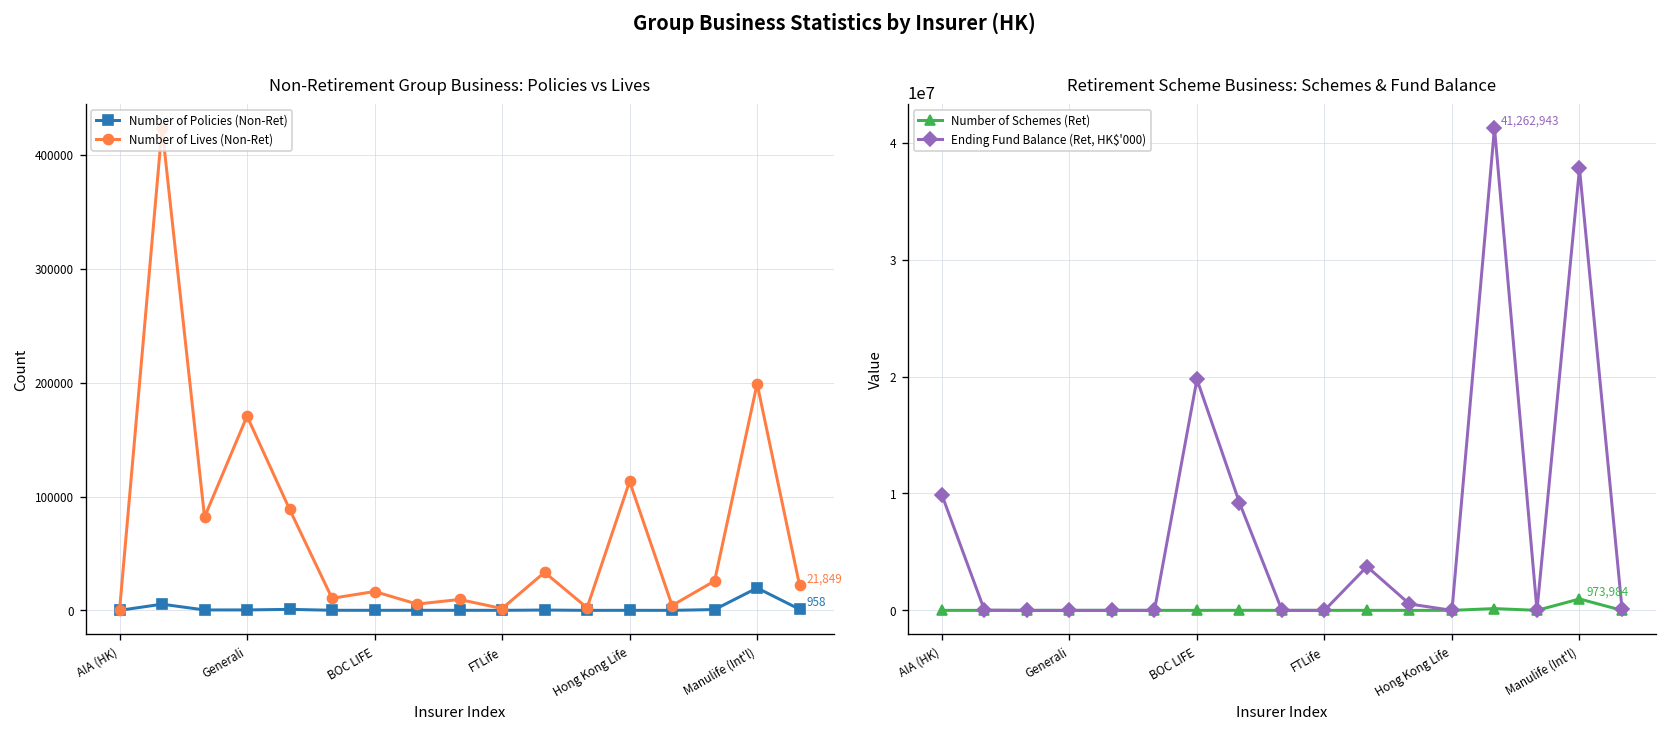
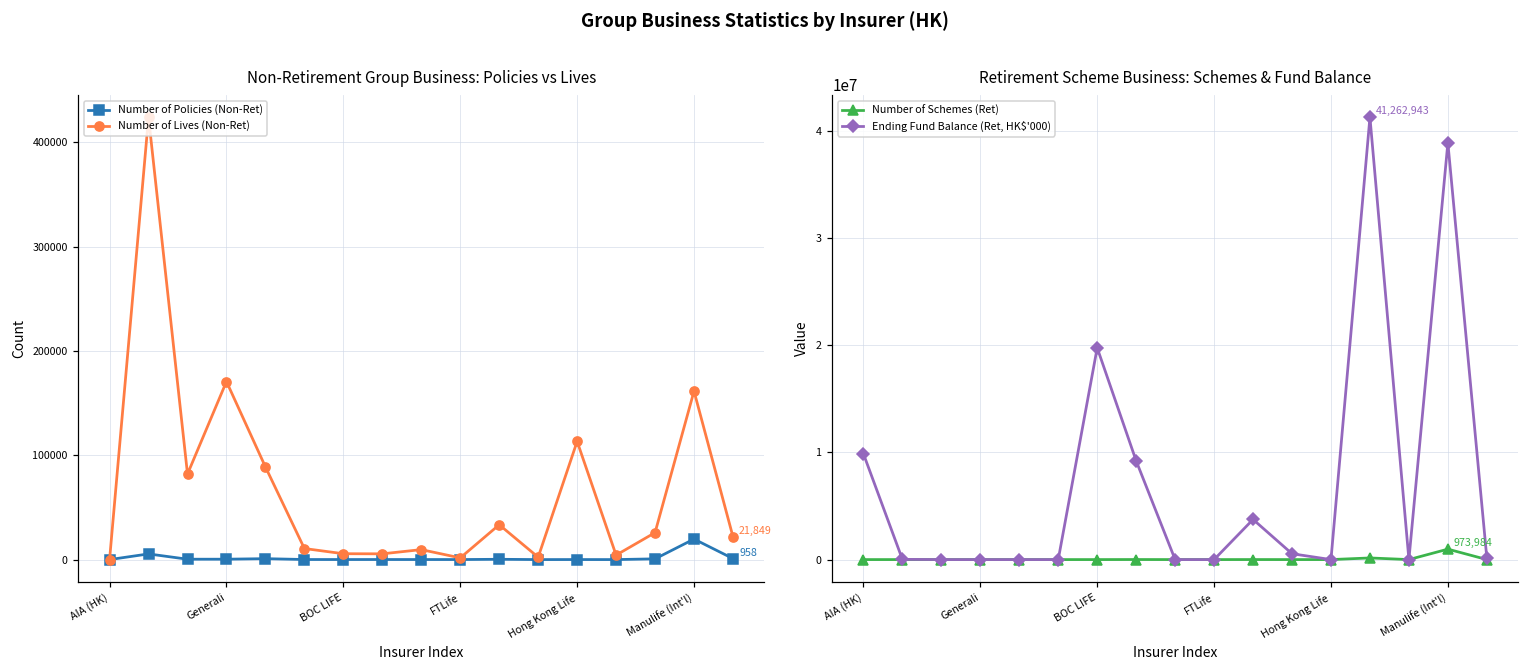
  {
    "Non-Retirement Group Business: Policies vs Lives": {
      "Number of Policies (Non-Ret)": {
        "Generali": "0",
        "BOC LIFE": "0",
        "Hong Kong Life": "0",
        "Manulife (Int'l)": "20000"
      },
      "Number of Lives (Non-Ret)": {
        "Generali": "170000",
-       "BOC LIFE": "20000",
+       "BOC LIFE": "10000",
        "Hong Kong Life": "110000",
-       "Manulife (Int'l)": "200000"
+       "Manulife (Int'l)": "160000"
      }
    },
    "Retirement Scheme Business: Schemes & Fund Balance": {
      "Number of Schemes (Ret)": {
        "Manulife (Int'l)": "973,984"
      },
      "Ending Fund Balance (Ret, HK$'000)": {
        "AIA (HK)": "10000000",
        "BOC LIFE": "20000000",
-       "Manulife (Int'l)": "38000000"
+       "Manulife (Int'l)": "39000000"
      }
    }
  }
